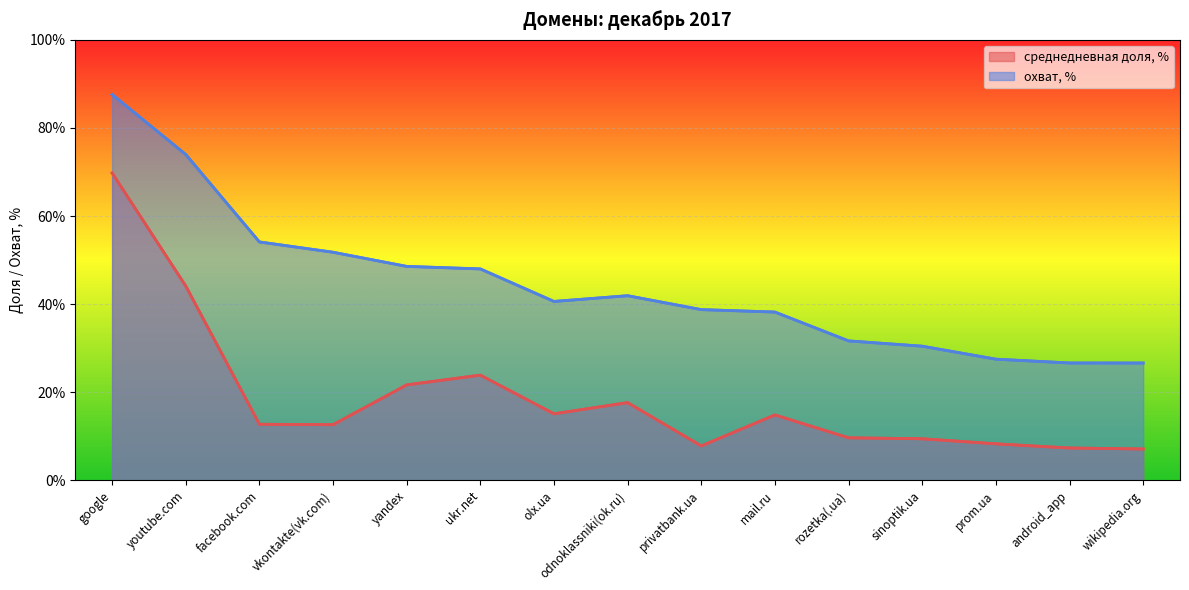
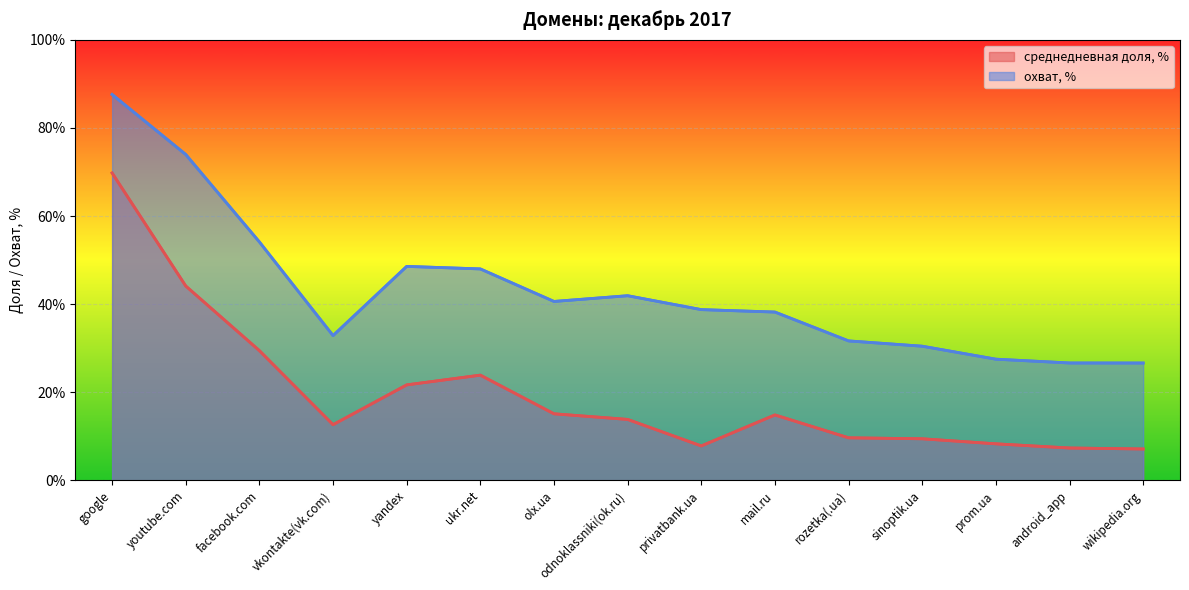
  {
    "среднедневная доля, %": {
      "google": "70%",
      "youtube.com": "44%",
-     "facebook.com": "13%",
+     "facebook.com": "29%",
      "vkontakte(vk.com)": "13%",
      "yandex": "22%",
      "ukr.net": "24%",
      "olx.ua": "15%",
-     "odnoklassniki(ok.ru)": "18%",
+     "odnoklassniki(ok.ru)": "14%",
      "privatbank.ua": "8%",
      "mail.ru": "15%",
      "rozetka(.ua)": "10%",
      "sinoptik.ua": "9%",
      "prom.ua": "8%",
      "android_app": "7%",
      "wikipedia.org": "7%"
    },
    "охват, %": {
      "google": "88%",
      "youtube.com": "74%",
      "facebook.com": "54%",
-     "vkontakte(vk.com)": "52%",
+     "vkontakte(vk.com)": "33%",
      "yandex": "49%",
      "ukr.net": "48%",
      "olx.ua": "41%",
      "odnoklassniki(ok.ru)": "42%",
      "privatbank.ua": "39%",
      "mail.ru": "38%",
      "rozetka(.ua)": "32%",
      "sinoptik.ua": "30%",
      "prom.ua": "28%",
      "android_app": "27%",
      "wikipedia.org": "27%"
    }
  }
